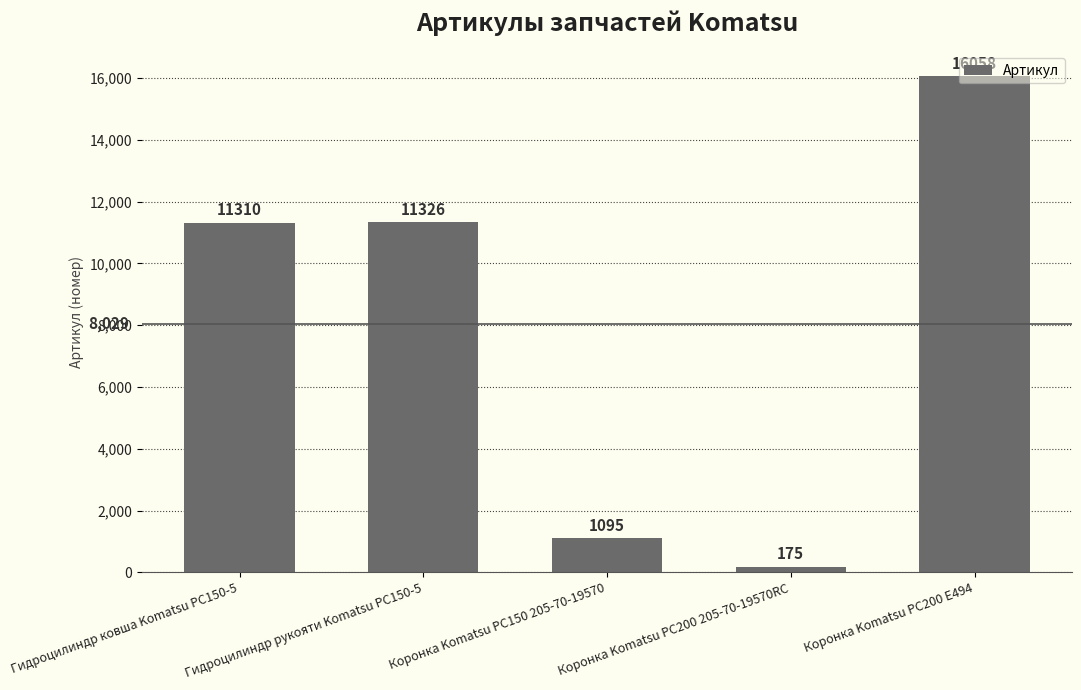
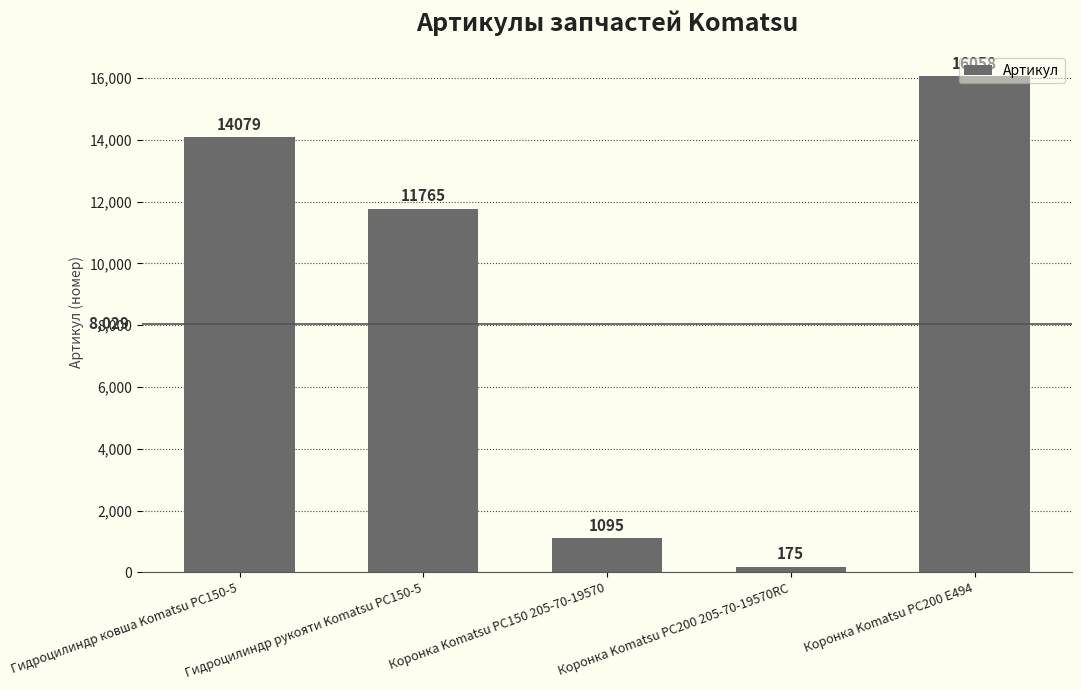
  {
-   "Гидроцилиндр ковша Komatsu PC150-5": 11310,
-   "Гидроцилиндр рукояти Komatsu PC150-5": 11326,
+   "Гидроцилиндр ковша Komatsu PC150-5": 14079,
+   "Гидроцилиндр рукояти Komatsu PC150-5": 11765,
    "Коронка Komatsu PC150 205-70-19570": 1095,
    "Коронка Komatsu PC200 205-70-19570RC": 175
  }
